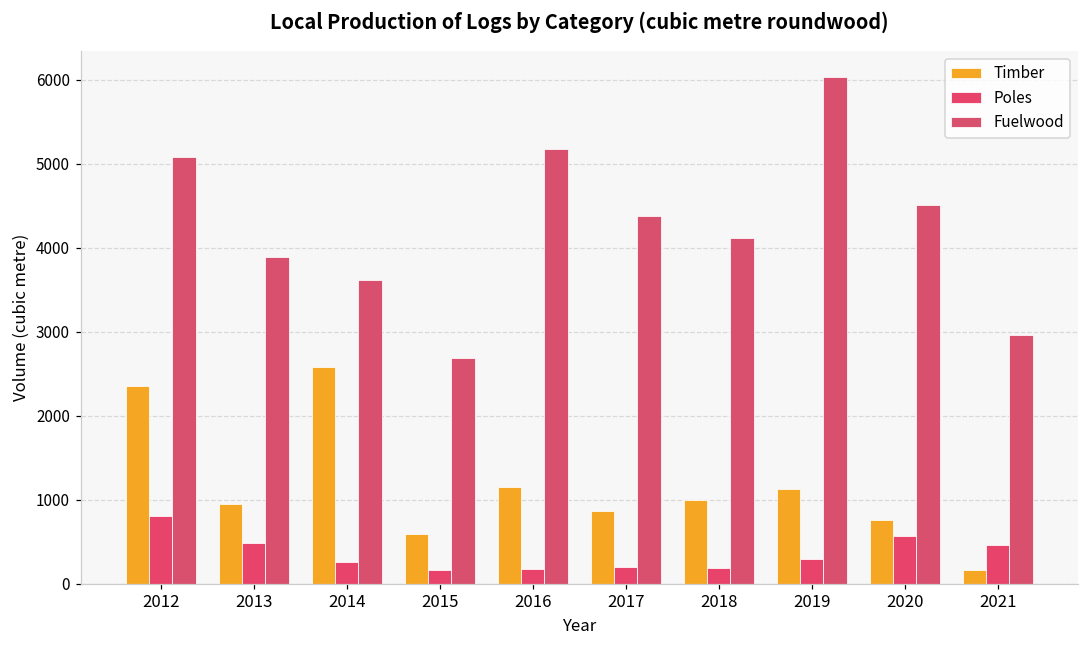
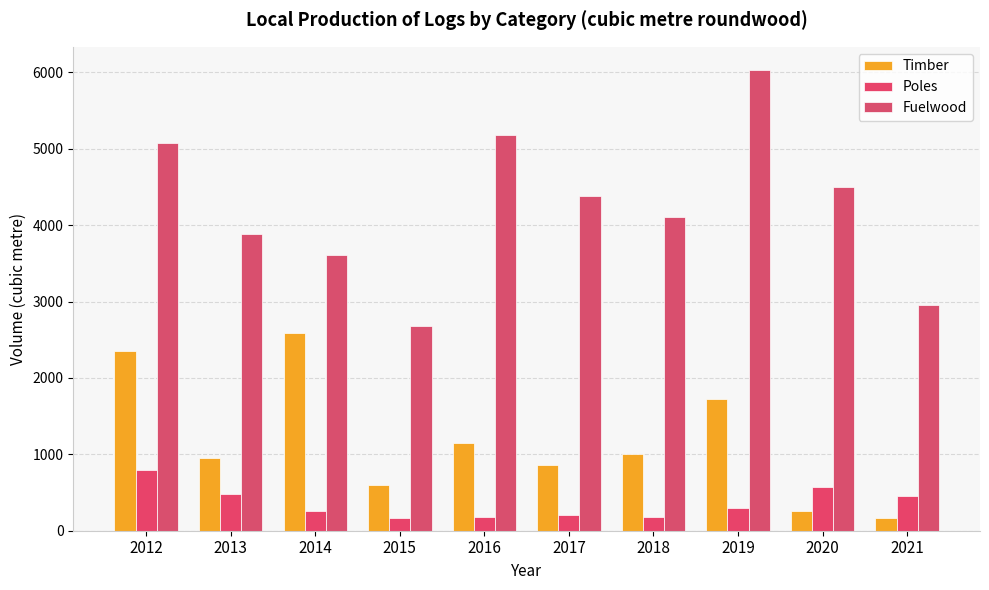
  {
    "Timber": {
      "2012": 2400,
      "2013": 900,
      "2014": 2600,
      "2015": 600,
      "2016": 1200,
      "2017": 900,
      "2018": 1000,
-     "2019": 1100,
-     "2020": 800,
+     "2019": 1700,
+     "2020": 300,
      "2021": 200
    }
  }
